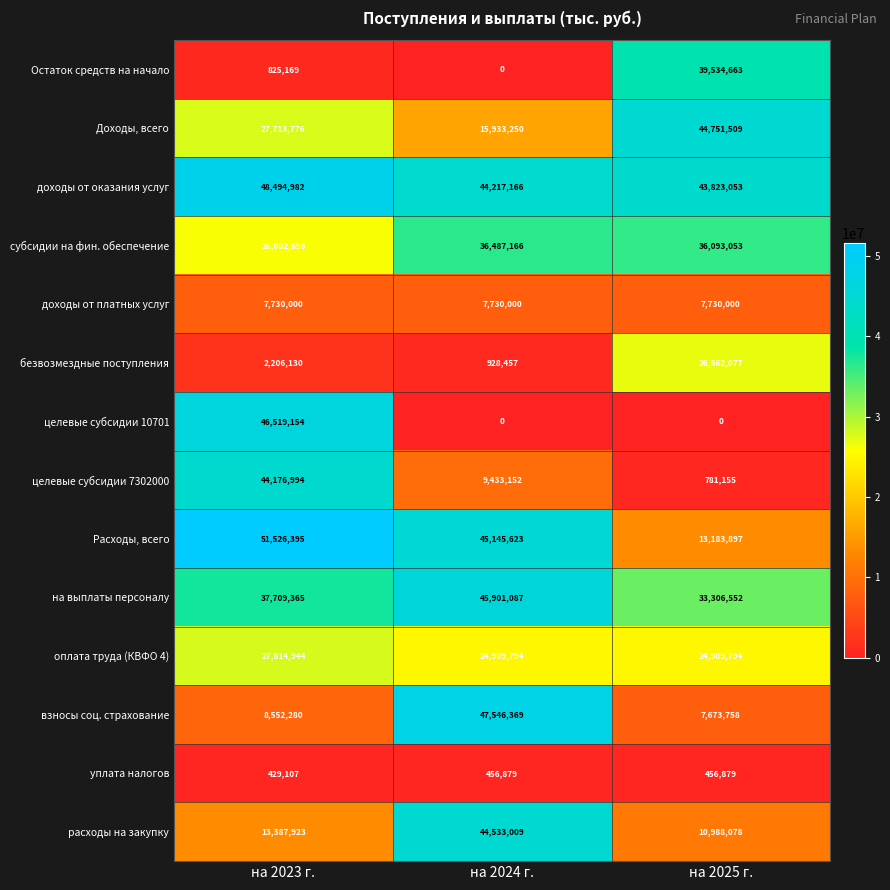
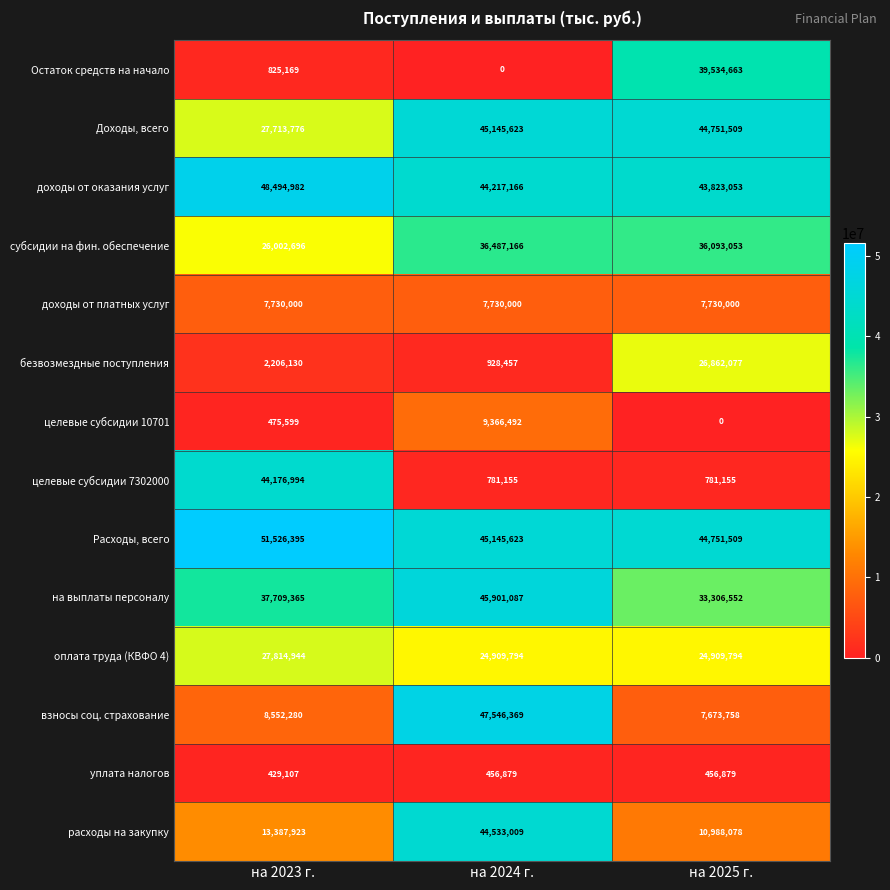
  {
    "Остаток средств на начало": {
      "на 2023 г.": "825,169",
      "на 2024 г.": "0",
      "на 2025 г.": "39,534,663"
    },
    "Доходы, всего": {
      "на 2023 г.": "27,713,776",
-     "на 2024 г.": "15,933,250",
+     "на 2024 г.": "45,145,623",
      "на 2025 г.": "44,751,509"
    },
    "доходы от оказания услуг": {
      "на 2023 г.": "48,494,982",
      "на 2024 г.": "44,217,166",
      "на 2025 г.": "43,823,053"
    },
    "субсидии на фин. обеспечение": {
      "на 2023 г.": "26,002,696",
      "на 2024 г.": "36,487,166",
      "на 2025 г.": "36,093,053"
    },
    "доходы от платных услуг": {
      "на 2023 г.": "7,730,000",
      "на 2024 г.": "7,730,000",
      "на 2025 г.": "7,730,000"
    },
    "безвозмездные поступления": {
      "на 2023 г.": "2,206,130",
      "на 2024 г.": "928,457",
      "на 2025 г.": "26,862,077"
    },
    "целевые субсидии 10701": {
-     "на 2023 г.": "46,519,154",
-     "на 2024 г.": "0",
+     "на 2023 г.": "475,599",
+     "на 2024 г.": "9,366,492",
      "на 2025 г.": "0"
    },
    "целевые субсидии 7302000": {
      "на 2023 г.": "44,176,994",
-     "на 2024 г.": "9,433,152",
+     "на 2024 г.": "781,155",
      "на 2025 г.": "781,155"
    },
    "Расходы, всего": {
      "на 2023 г.": "51,526,395",
      "на 2024 г.": "45,145,623",
-     "на 2025 г.": "13,183,897"
+     "на 2025 г.": "44,751,509"
    },
    "на выплаты персоналу": {
      "на 2023 г.": "37,709,365",
      "на 2024 г.": "45,901,087",
      "на 2025 г.": "33,306,552"
    },
    "оплата труда (КВФО 4)": {
      "на 2023 г.": "27,814,944",
      "на 2024 г.": "24,909,794",
      "на 2025 г.": "24,909,794"
    },
    "взносы соц. страхование": {
      "на 2023 г.": "8,552,280",
      "на 2024 г.": "47,546,369",
      "на 2025 г.": "7,673,758"
    },
    "уплата налогов": {
      "на 2023 г.": "429,107",
      "на 2024 г.": "456,879",
      "на 2025 г.": "456,879"
    },
    "расходы на закупку": {
      "на 2023 г.": "13,387,923",
      "на 2024 г.": "44,533,009",
      "на 2025 г.": "10,988,078"
    }
  }
